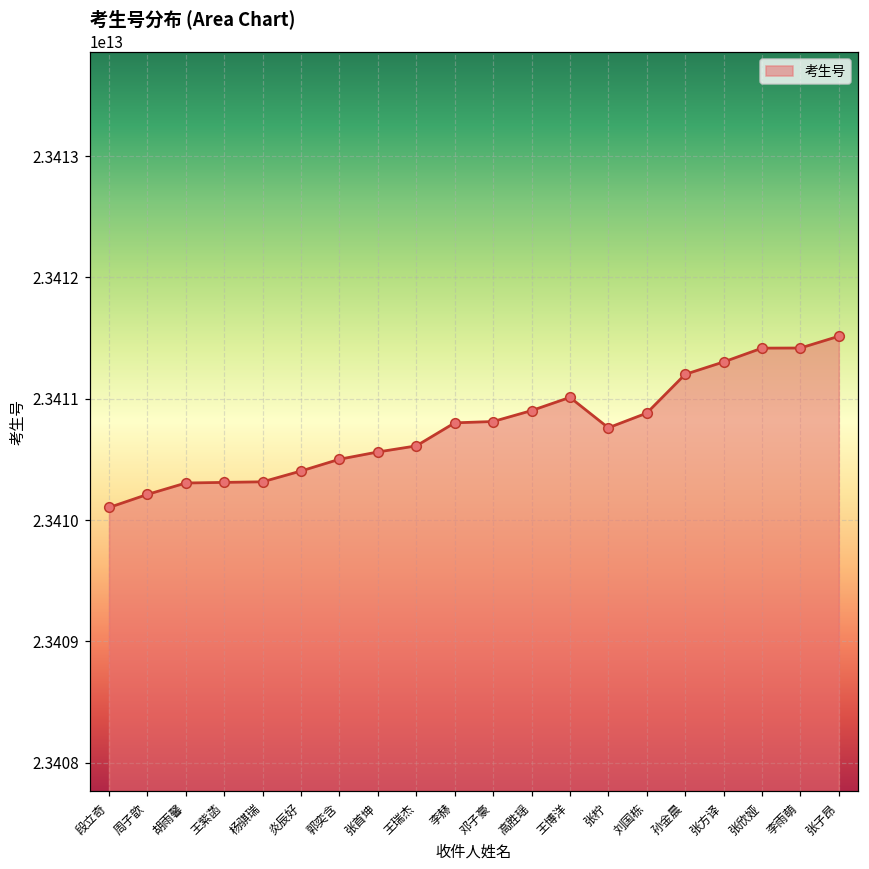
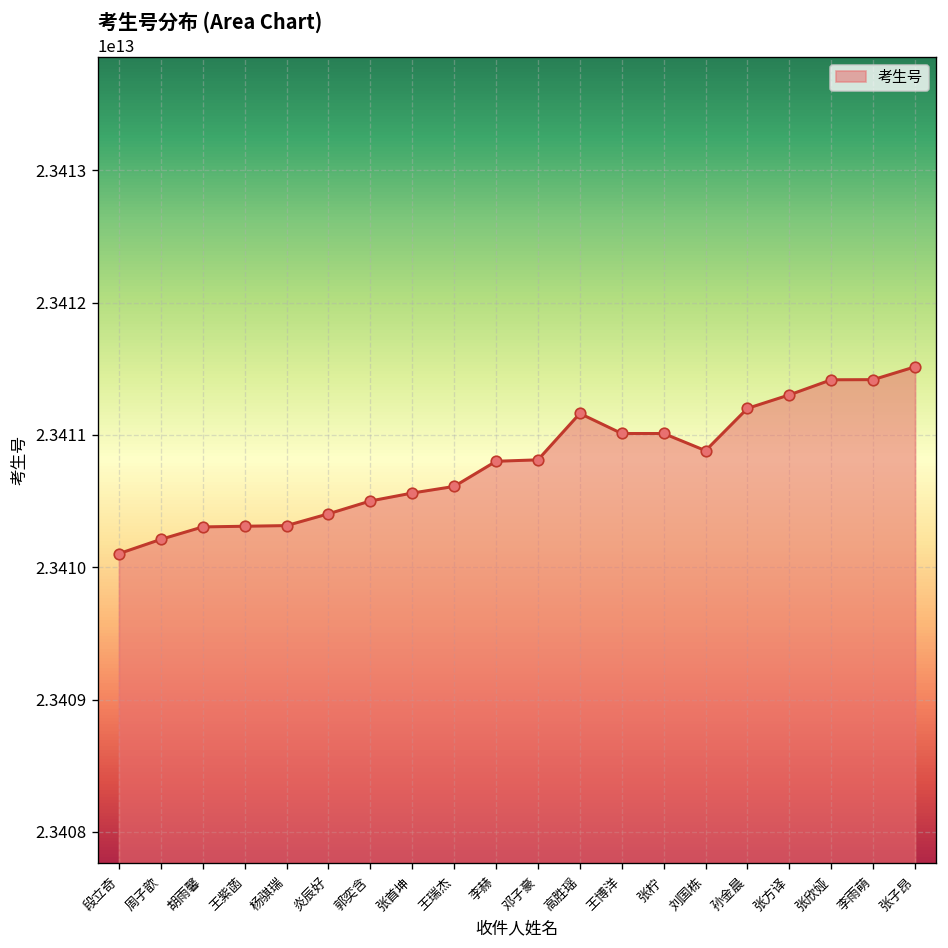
  {
    "段立奇": 23410100000000,
    "周子歆": 23410210000000,
    "胡雨馨": 23410310000000,
    "王紫菡": 23410310000000,
    "杨骐瑞": 23410320000000,
    "炎辰好": 23410400000000,
    "郭奕含": 23410500000000,
    "张首坤": 23410560000000,
    "王瑞杰": 23410610000000,
    "李赫": 23410800000000,
    "邓子豪": 23410810000000,
-   "高胜瑶": 23410900000000,
+   "高胜瑶": 23411160000000,
    "王博洋": 23411010000000,
-   "张柠": 23410760000000,
+   "张柠": 23411010000000,
    "刘国栋": 23410880000000,
    "孙金晨": 23411200000000,
    "张方译": 23411300000000,
    "张欣娅": 23411420000000,
    "李雨萌": 23411420000000,
    "张子昂": 23411520000000
  }
